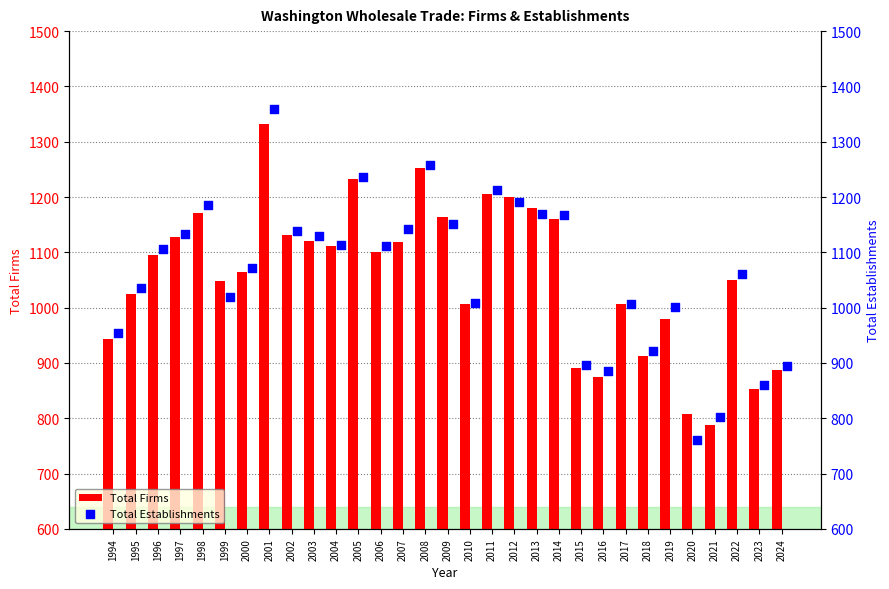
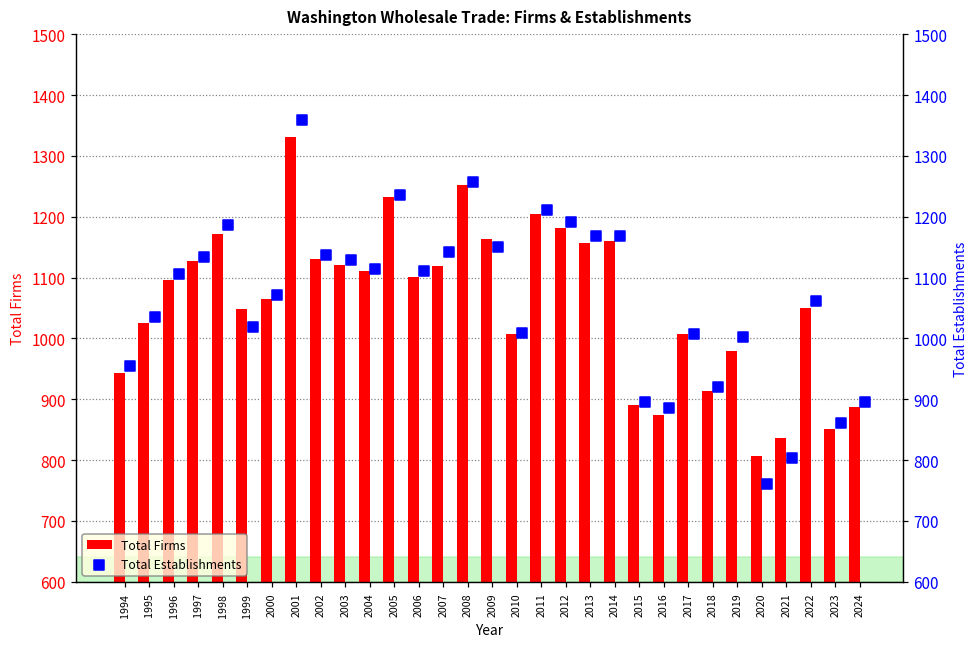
  {
    "Total Firms": {
      "1994": 940,
      "1995": 1030,
      "1996": 1100,
      "1997": 1130,
      "1998": 1170,
      "1999": 1050,
      "2000": 1070,
      "2001": 1330,
      "2002": 1130,
      "2003": 1120,
      "2004": 1110,
      "2005": 1230,
      "2006": 1100,
      "2007": 1120,
      "2008": 1250,
      "2009": 1160,
      "2010": 1010,
      "2011": 1210,
-     "2012": 1200,
-     "2013": 1180,
+     "2012": 1180,
+     "2013": 1160,
      "2014": 1160,
      "2015": 890,
      "2016": 880,
      "2017": 1010,
      "2018": 910,
      "2019": 980,
      "2020": 810,
-     "2021": 790,
+     "2021": 840,
      "2022": 1050,
      "2023": 850,
      "2024": 890
    }
  }
